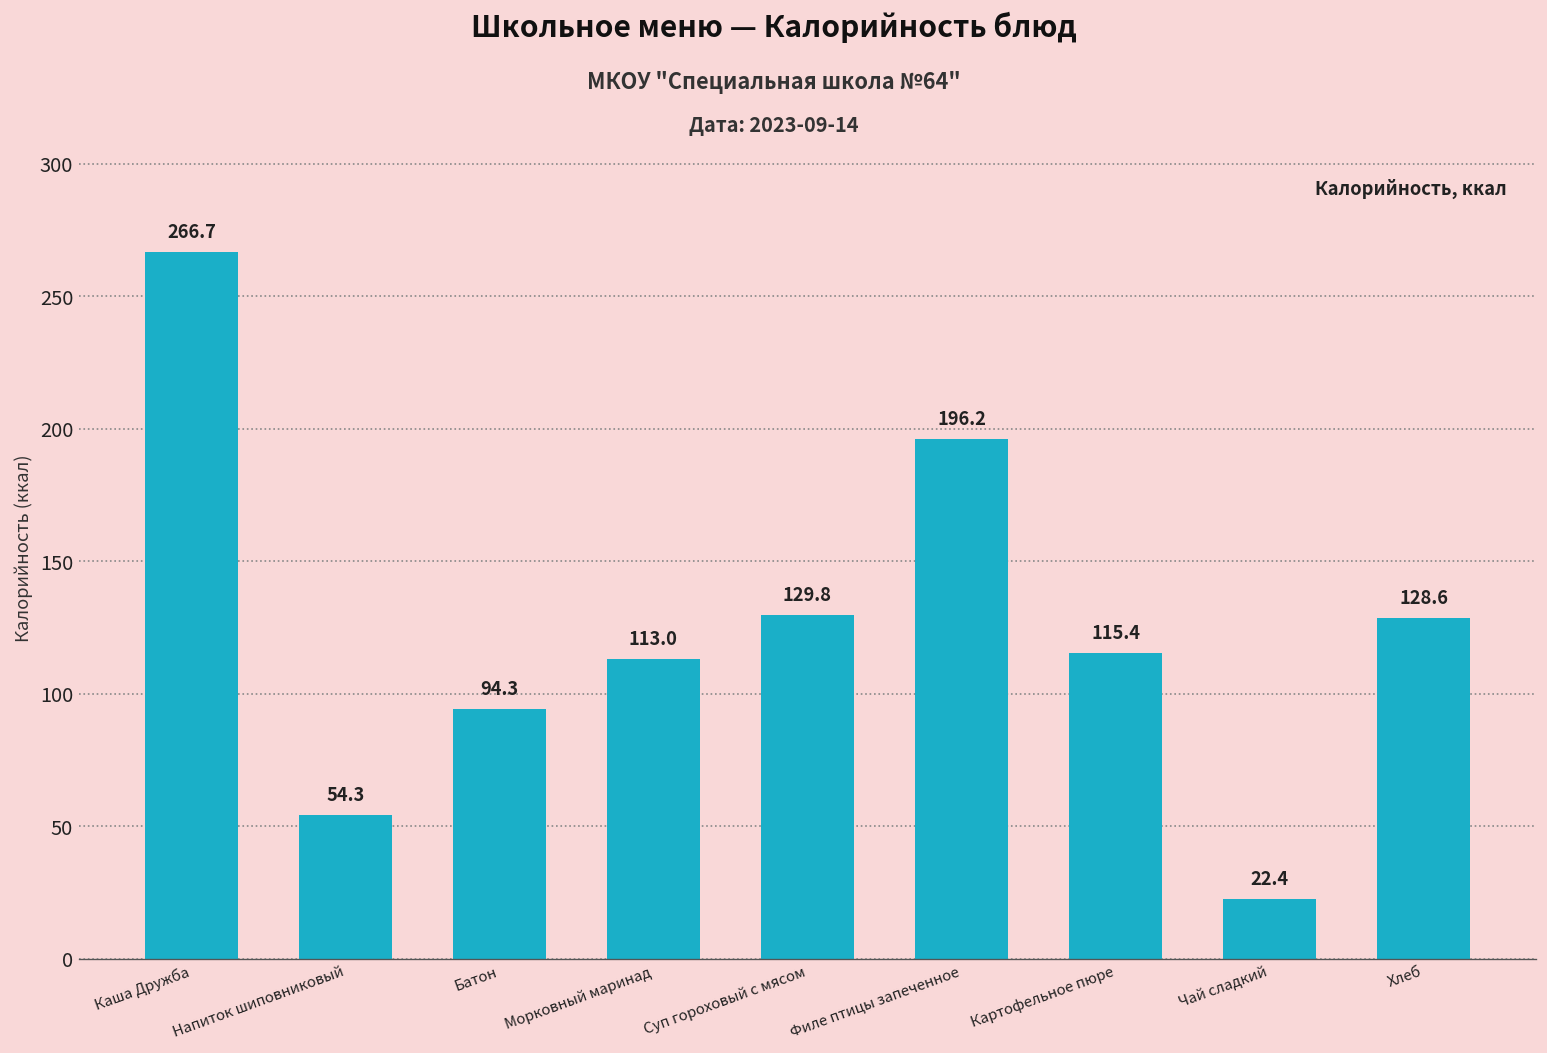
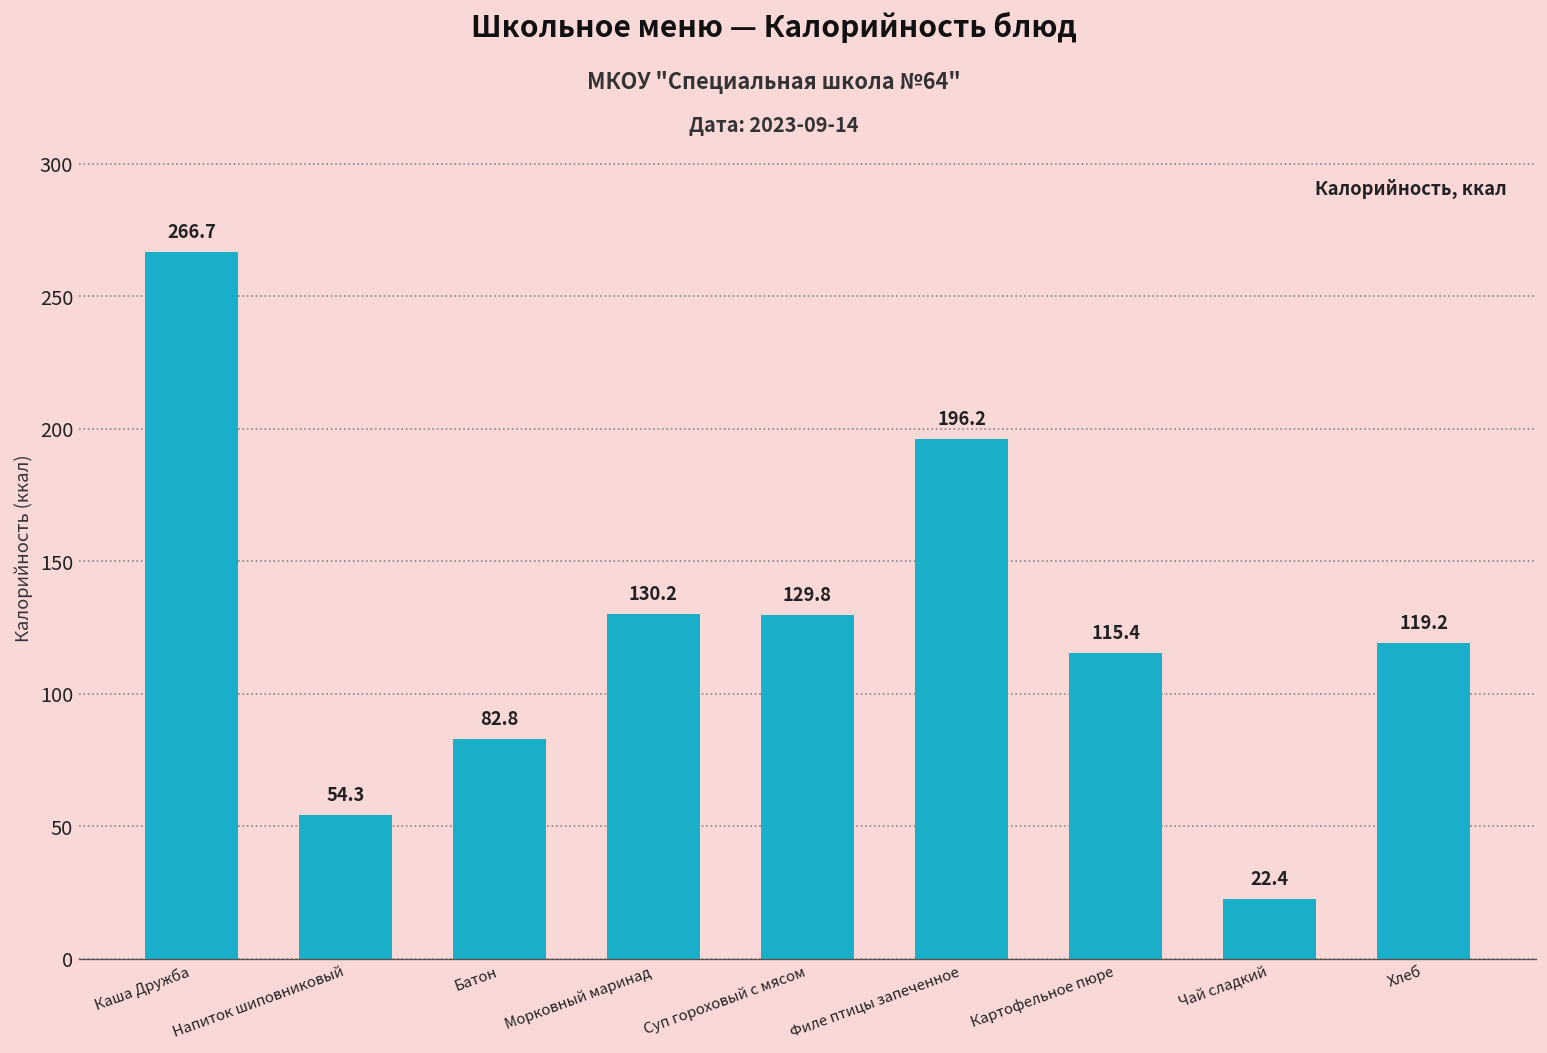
  {
    "Каша Дружба": 266.7,
    "Напиток шиповниковый": 54.3,
-   "Батон": 94.3,
-   "Морковный маринад": 113.0,
+   "Батон": 82.8,
+   "Морковный маринад": 130.2,
    "Суп гороховый с мясом": 129.8,
    "Филе птицы запеченное": 196.2,
    "Картофельное пюре": 115.4,
    "Чай сладкий": 22.4,
-   "Хлеб": 128.6
+   "Хлеб": 119.2
  }
